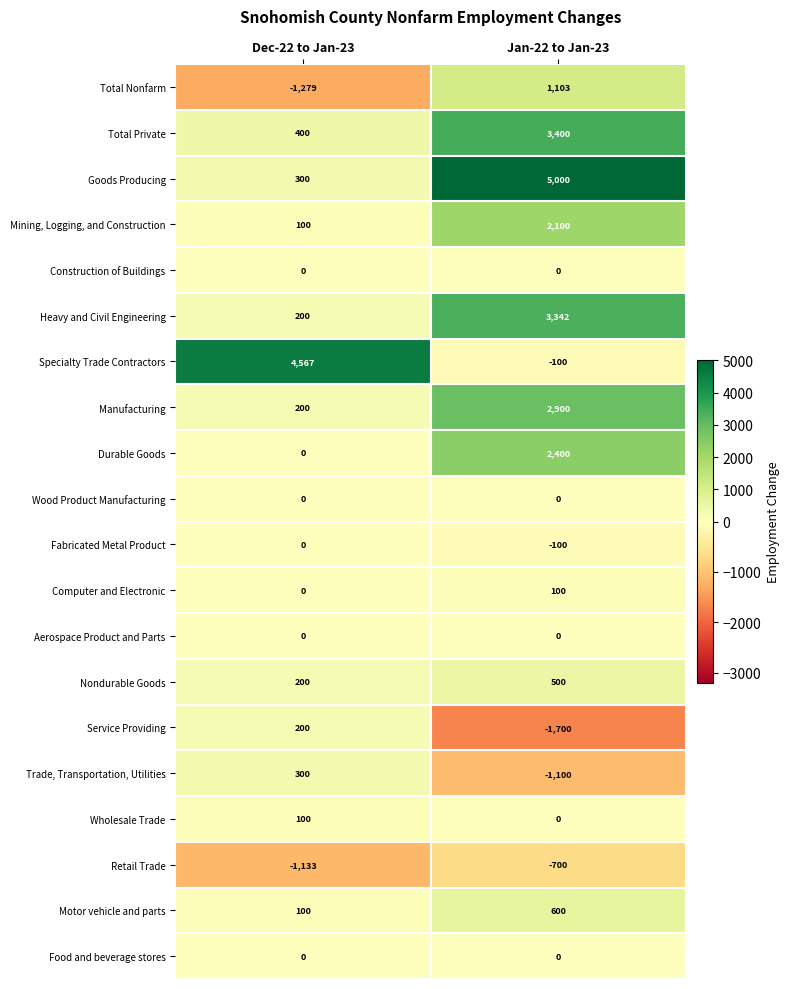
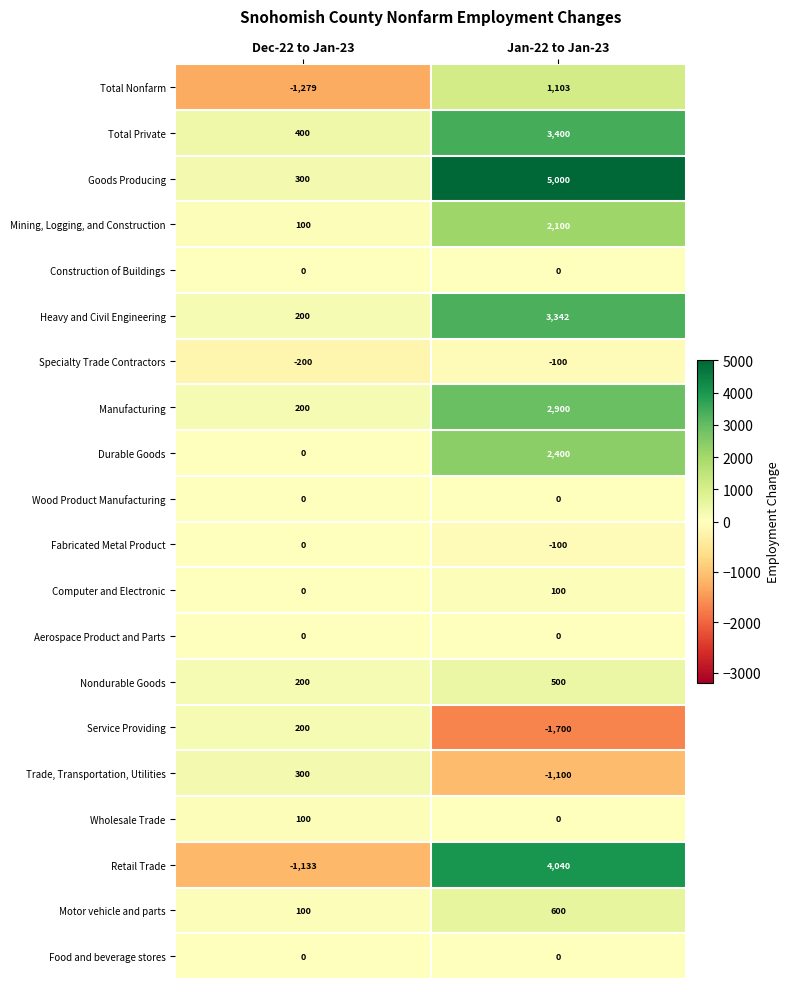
  {
    "Total Nonfarm": {
      "Dec-22 to Jan-23": "-1,279",
      "Jan-22 to Jan-23": "1,103"
    },
    "Total Private": {
      "Dec-22 to Jan-23": "400",
      "Jan-22 to Jan-23": "3,400"
    },
    "Goods Producing": {
      "Dec-22 to Jan-23": "300",
      "Jan-22 to Jan-23": "5,000"
    },
    "Mining, Logging, and Construction": {
      "Dec-22 to Jan-23": "100",
      "Jan-22 to Jan-23": "2,100"
    },
    "Construction of Buildings": {
      "Dec-22 to Jan-23": "0",
      "Jan-22 to Jan-23": "0"
    },
    "Heavy and Civil Engineering": {
      "Dec-22 to Jan-23": "200",
      "Jan-22 to Jan-23": "3,342"
    },
    "Specialty Trade Contractors": {
-     "Dec-22 to Jan-23": "4,567",
+     "Dec-22 to Jan-23": "-200",
      "Jan-22 to Jan-23": "-100"
    },
    "Manufacturing": {
      "Dec-22 to Jan-23": "200",
      "Jan-22 to Jan-23": "2,900"
    },
    "Durable Goods": {
      "Dec-22 to Jan-23": "0",
      "Jan-22 to Jan-23": "2,400"
    },
    "Wood Product Manufacturing": {
      "Dec-22 to Jan-23": "0",
      "Jan-22 to Jan-23": "0"
    },
    "Fabricated Metal Product": {
      "Dec-22 to Jan-23": "0",
      "Jan-22 to Jan-23": "-100"
    },
    "Computer and Electronic": {
      "Dec-22 to Jan-23": "0",
      "Jan-22 to Jan-23": "100"
    },
    "Aerospace Product and Parts": {
      "Dec-22 to Jan-23": "0",
      "Jan-22 to Jan-23": "0"
    },
    "Nondurable Goods": {
      "Dec-22 to Jan-23": "200",
      "Jan-22 to Jan-23": "500"
    },
    "Service Providing": {
      "Dec-22 to Jan-23": "200",
      "Jan-22 to Jan-23": "-1,700"
    },
    "Trade, Transportation, Utilities": {
      "Dec-22 to Jan-23": "300",
      "Jan-22 to Jan-23": "-1,100"
    },
    "Wholesale Trade": {
      "Dec-22 to Jan-23": "100",
      "Jan-22 to Jan-23": "0"
    },
    "Retail Trade": {
      "Dec-22 to Jan-23": "-1,133",
-     "Jan-22 to Jan-23": "-700"
+     "Jan-22 to Jan-23": "4,040"
    },
    "Motor vehicle and parts": {
      "Dec-22 to Jan-23": "100",
      "Jan-22 to Jan-23": "600"
    },
    "Food and beverage stores": {
      "Dec-22 to Jan-23": "0",
      "Jan-22 to Jan-23": "0"
    }
  }
